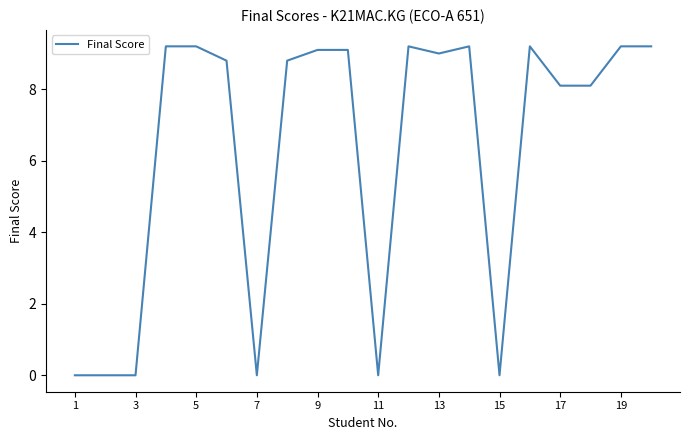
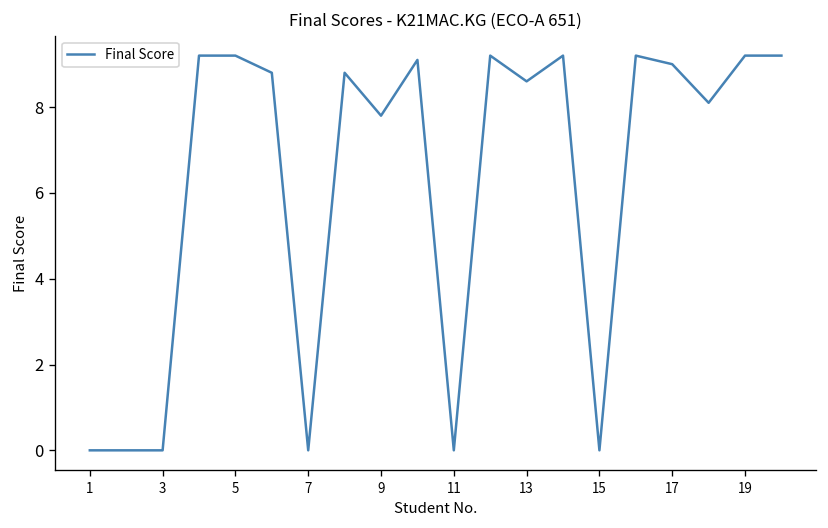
  {
    "1": 0.0,
    "3": 0.0,
    "5": 9.2,
    "7": 0.0,
-   "9": 9.1,
+   "9": 7.8,
    "11": 0.0,
-   "13": 9.0,
+   "13": 8.6,
    "15": 0.0,
-   "17": 8.1,
+   "17": 9.0,
    "19": 9.2
  }
